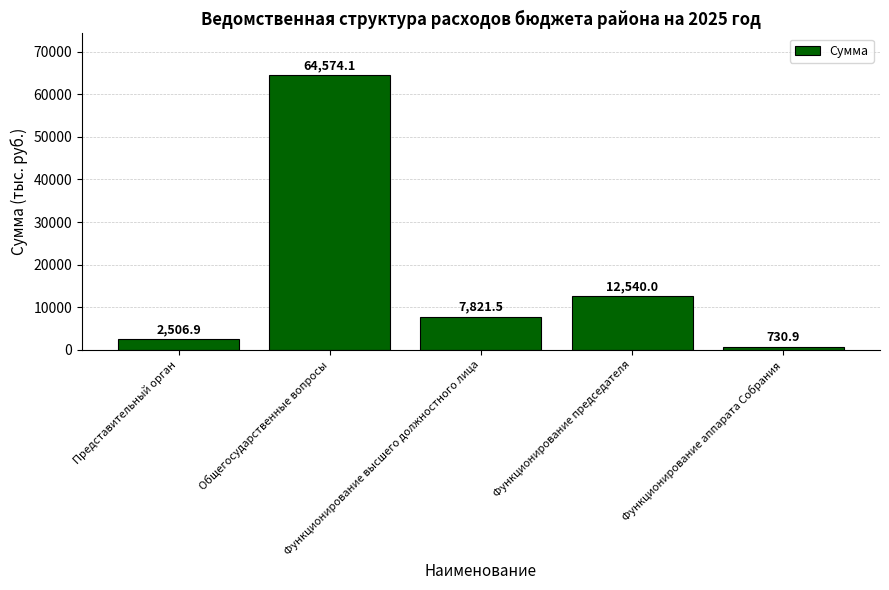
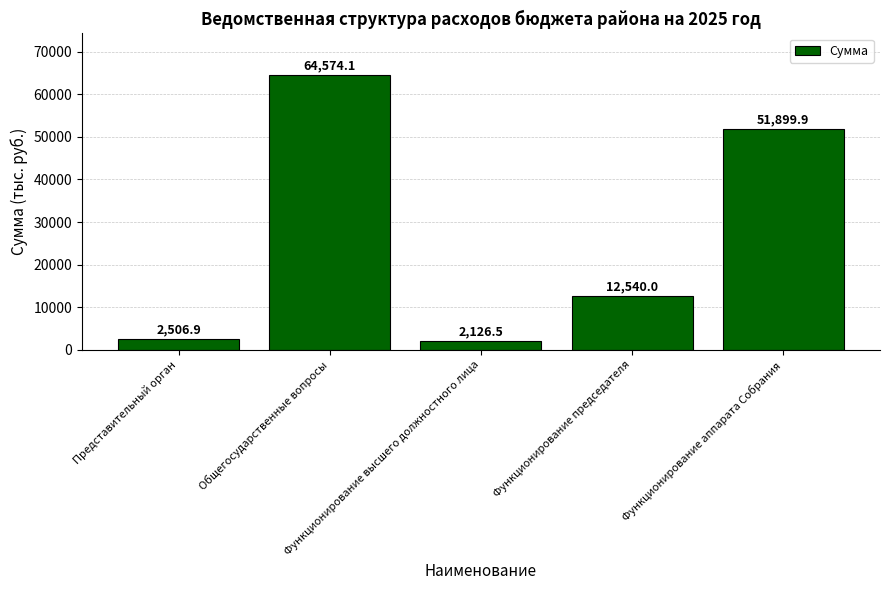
  {
    "Представительный орган": "2,506.9",
    "Общегосударственные вопросы": "64,574.1",
-   "Функционирование высшего должностного лица": "7,821.5",
+   "Функционирование высшего должностного лица": "2,126.5",
    "Функционирование председателя": "12,540.0",
-   "Функционирование аппарата Собрания": "730.9"
+   "Функционирование аппарата Собрания": "51,899.9"
  }
